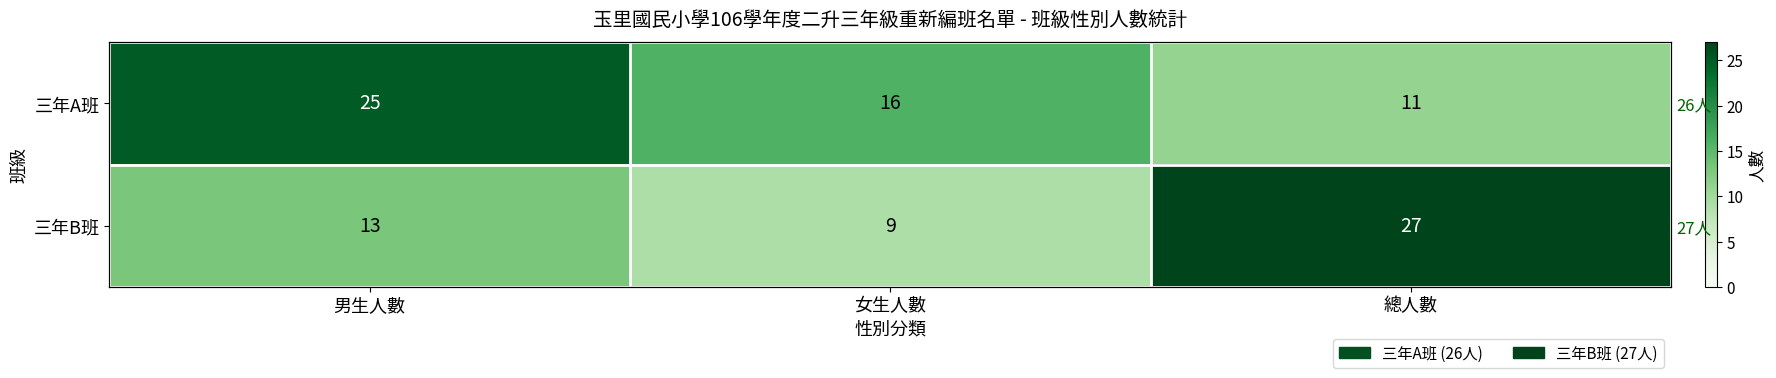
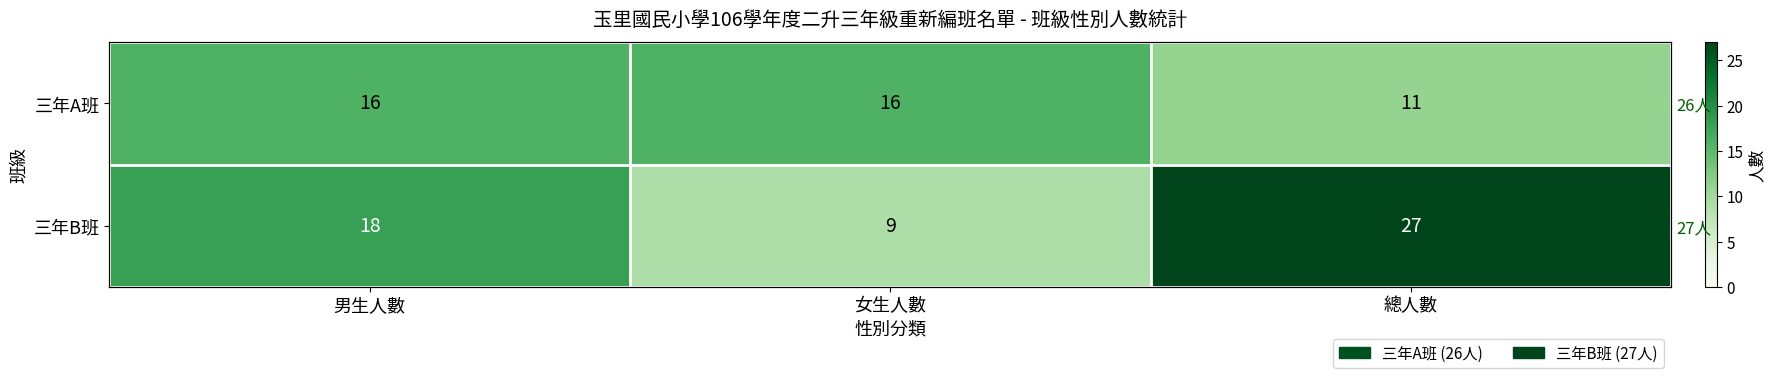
  {
    "三年A班": {
-     "男生人數": 25,
+     "男生人數": 16,
      "女生人數": 16,
      "總人數": 11
    },
    "三年B班": {
-     "男生人數": 13,
+     "男生人數": 18,
      "女生人數": 9,
      "總人數": 27
    }
  }
